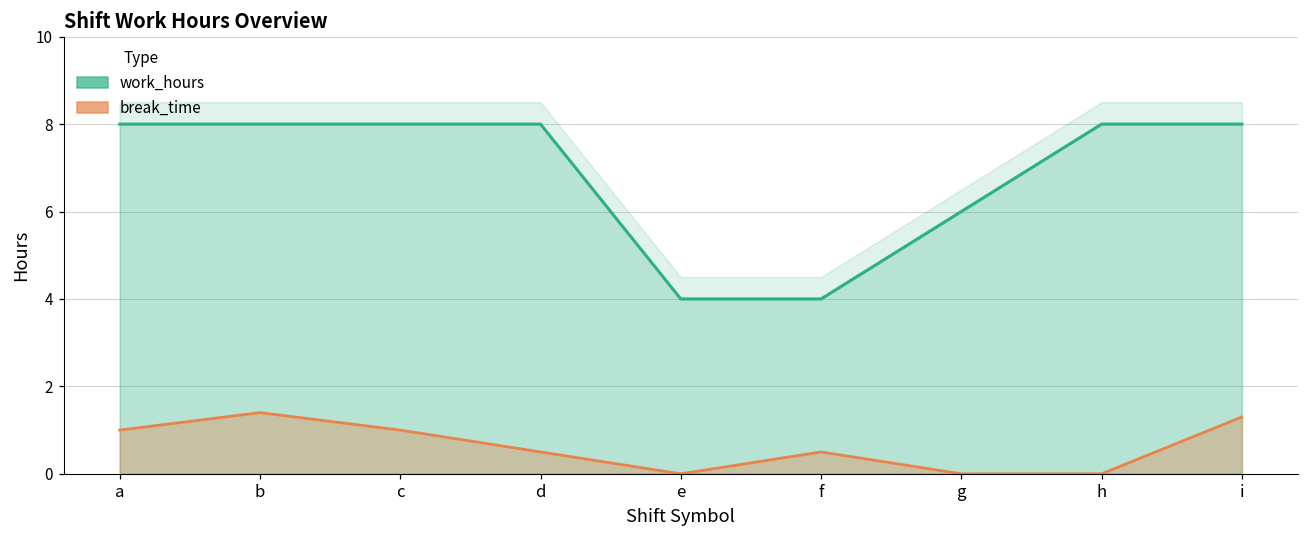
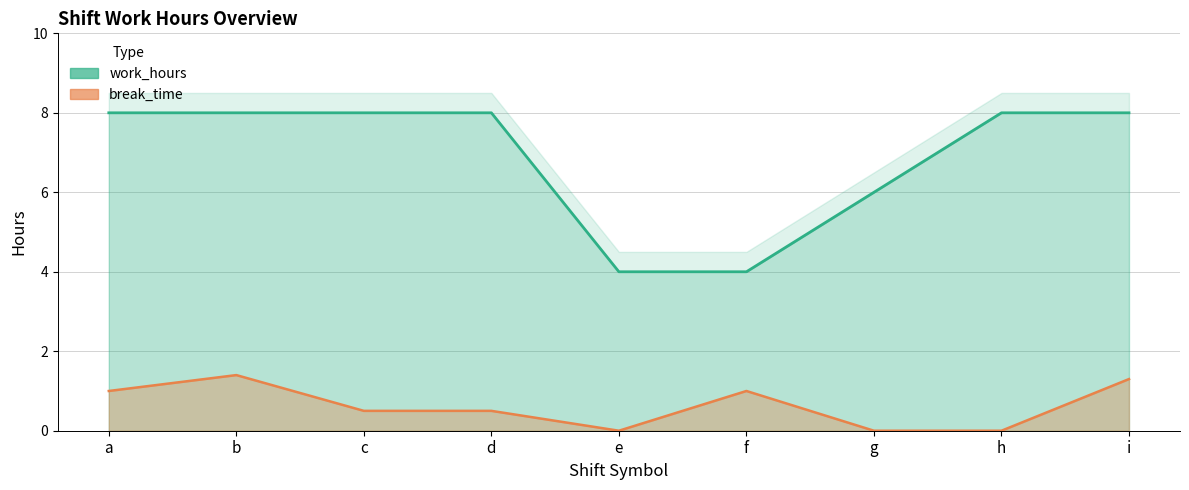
  {
    "break_time": {
      "a": 1.0,
      "b": 1.4,
-     "c": 1.0,
+     "c": 0.5,
      "d": 0.5,
      "e": 0.0,
-     "f": 0.5,
+     "f": 1.0,
      "g": 0.0,
      "h": 0.0,
      "i": 1.3
    }
  }
